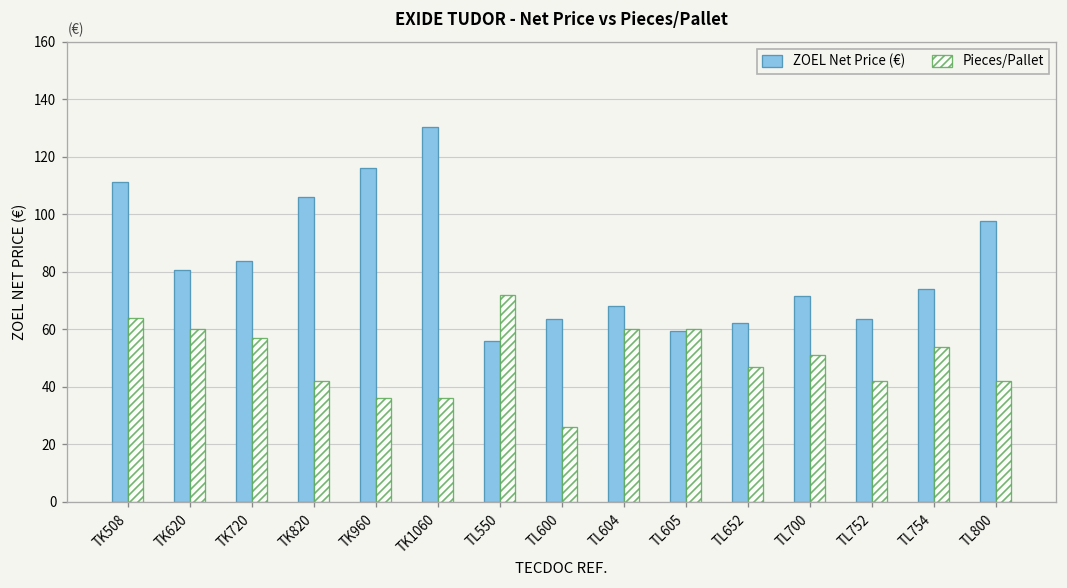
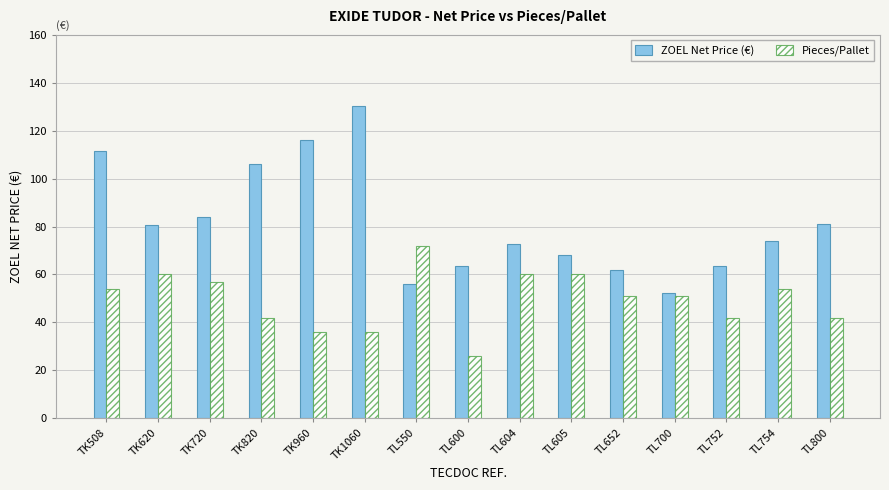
  {
    "ZOEL Net Price (€)": {
      "TK508": 111,
      "TK620": 81,
      "TK720": 84,
      "TK820": 106,
      "TK960": 116,
      "TK1060": 130,
      "TL550": 56,
      "TL600": 64,
-     "TL604": 68,
-     "TL605": 59,
+     "TL604": 73,
+     "TL605": 68,
      "TL652": 62,
-     "TL700": 72,
+     "TL700": 52,
      "TL752": 64,
      "TL754": 74,
-     "TL800": 98
+     "TL800": 81
    },
    "Pieces/Pallet": {
-     "TK508": 64,
+     "TK508": 54,
      "TK620": 60,
      "TK720": 57,
      "TK820": 42,
      "TK960": 36,
      "TK1060": 36,
      "TL550": 72,
      "TL600": 26,
      "TL604": 60,
      "TL605": 60,
-     "TL652": 47,
+     "TL652": 51,
      "TL700": 51,
      "TL752": 42,
      "TL754": 54,
      "TL800": 42
    }
  }
